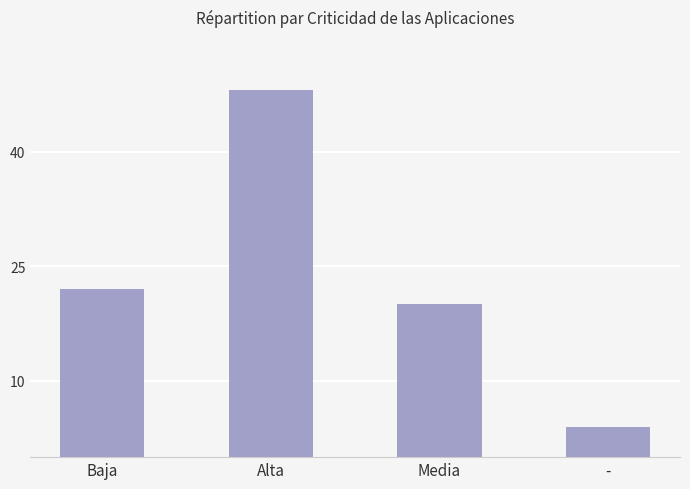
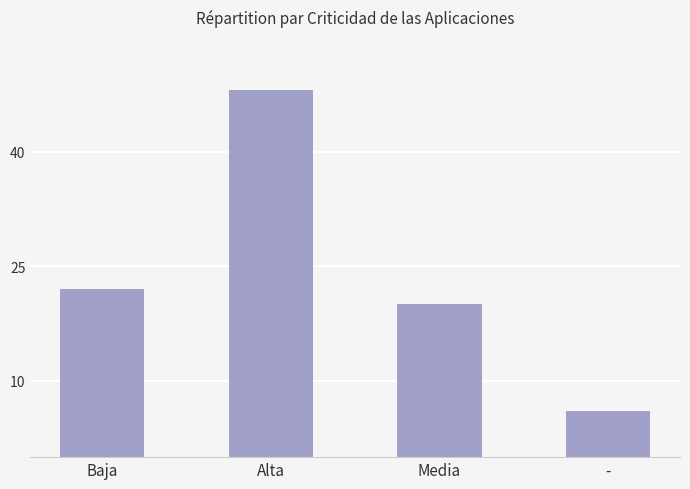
  {
    "Baja": 22,
    "Alta": 48,
    "Media": 20,
-   "-": 4
+   "-": 6
  }
